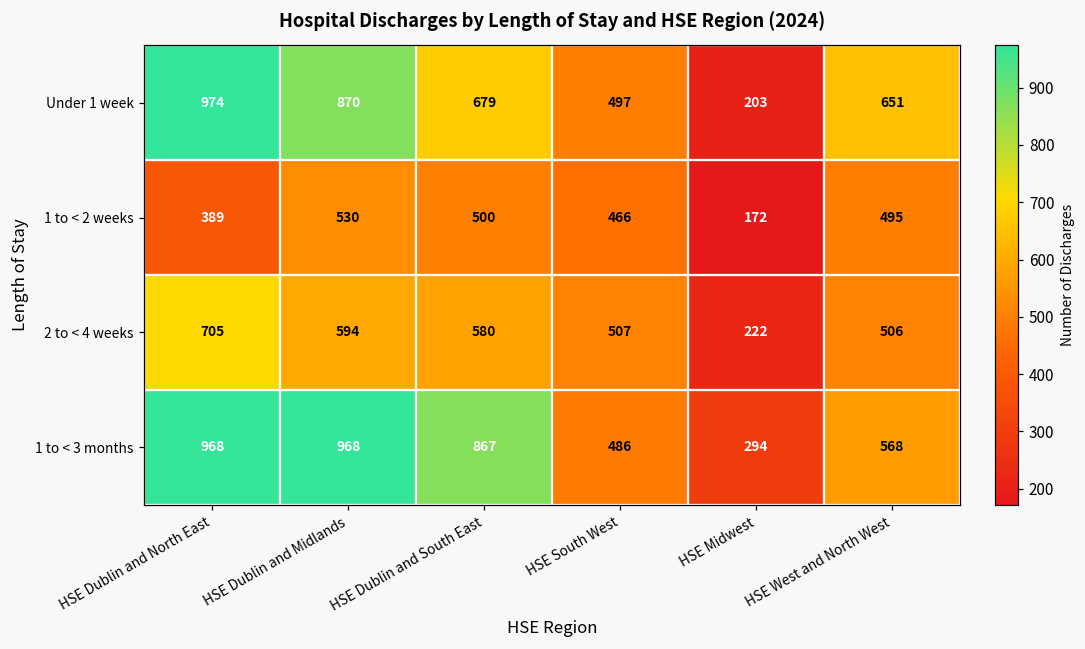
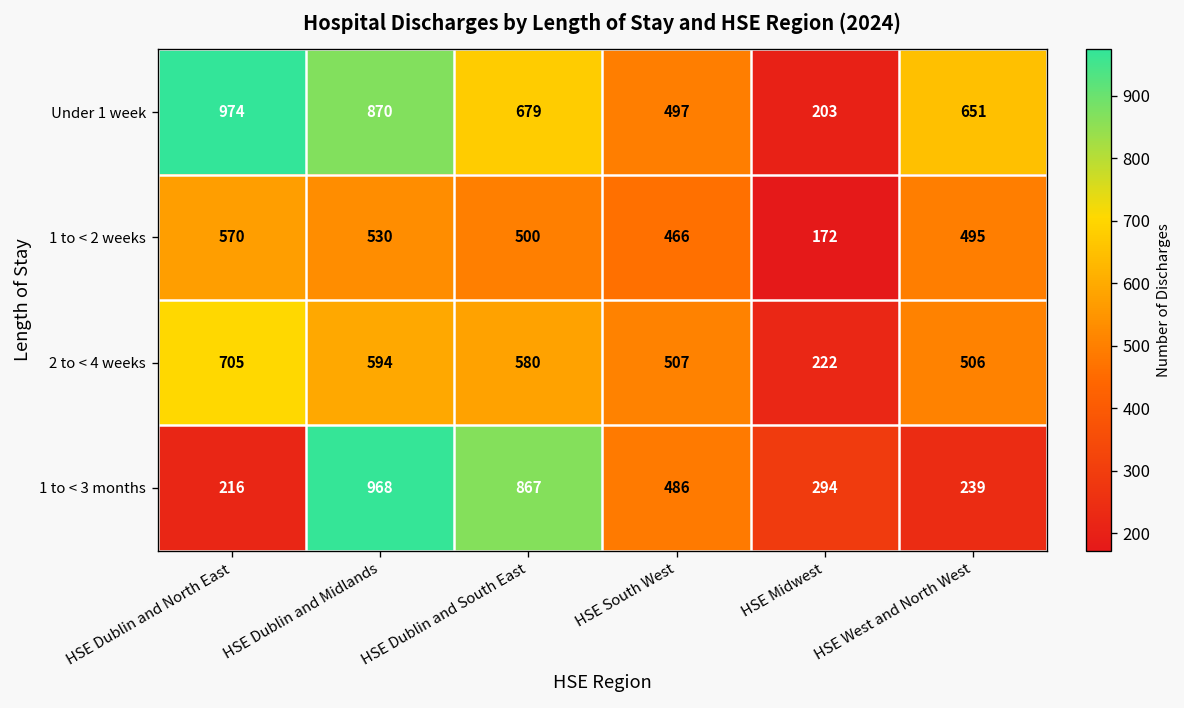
  {
    "Under 1 week": {
      "HSE Dublin and North East": 974,
      "HSE Dublin and Midlands": 870,
      "HSE Dublin and South East": 679,
      "HSE South West": 497,
      "HSE Midwest": 203,
      "HSE West and North West": 651
    },
    "1 to < 2 weeks": {
-     "HSE Dublin and North East": 389,
+     "HSE Dublin and North East": 570,
      "HSE Dublin and Midlands": 530,
      "HSE Dublin and South East": 500,
      "HSE South West": 466,
      "HSE Midwest": 172,
      "HSE West and North West": 495
    },
    "2 to < 4 weeks": {
      "HSE Dublin and North East": 705,
      "HSE Dublin and Midlands": 594,
      "HSE Dublin and South East": 580,
      "HSE South West": 507,
      "HSE Midwest": 222,
      "HSE West and North West": 506
    },
    "1 to < 3 months": {
-     "HSE Dublin and North East": 968,
+     "HSE Dublin and North East": 216,
      "HSE Dublin and Midlands": 968,
      "HSE Dublin and South East": 867,
      "HSE South West": 486,
      "HSE Midwest": 294,
-     "HSE West and North West": 568
+     "HSE West and North West": 239
    }
  }
